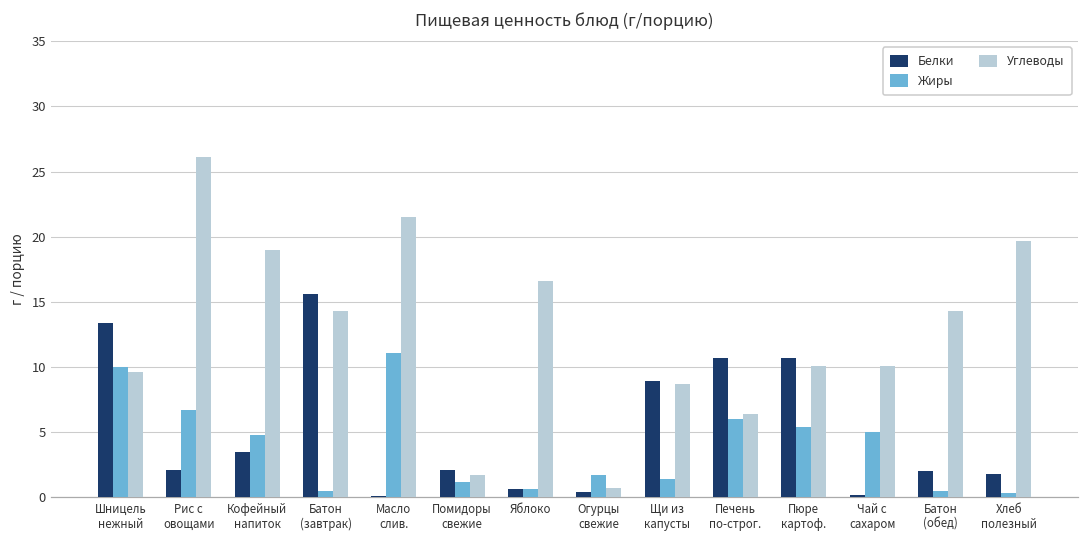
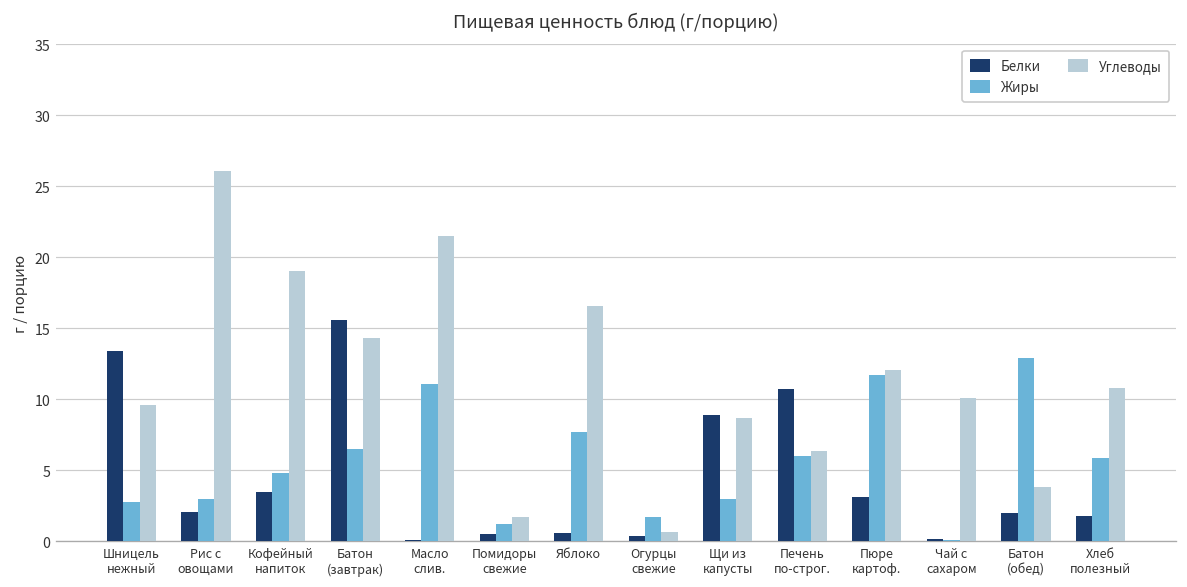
  {
    "Белки": {
      "Шницель нежный": 13.4,
      "Рис с овощами": 2.1,
      "Кофейный напиток": 3.5,
      "Батон (завтрак)": 15.6,
-     "Помидоры свежие": 2.1,
+     "Помидоры свежие": 0.5,
      "Яблоко": 0.6,
      "Огурцы свежие": 0.4,
      "Щи из капусты": 8.9,
      "Печень по-строг.": 10.7,
-     "Пюре картоф.": 10.7,
+     "Пюре картоф.": 3.1,
      "Батон (обед)": 2.0,
      "Хлеб полезный": 1.8
    },
    "Жиры": {
-     "Шницель нежный": 10.0,
-     "Рис с овощами": 6.7,
+     "Шницель нежный": 2.8,
+     "Рис с овощами": 3.0,
      "Кофейный напиток": 4.8,
-     "Батон (завтрак)": 0.5,
+     "Батон (завтрак)": 6.5,
      "Масло слив.": 11.1,
      "Помидоры свежие": 1.2,
-     "Яблоко": 0.6,
+     "Яблоко": 7.7,
      "Огурцы свежие": 1.7,
-     "Щи из капусты": 1.4,
+     "Щи из капусты": 3.0,
      "Печень по-строг.": 6.0,
-     "Пюре картоф.": 5.4,
-     "Чай с сахаром": 5.0,
-     "Батон (обед)": 0.5,
-     "Хлеб полезный": 0.3
+     "Пюре картоф.": 11.7,
+     "Чай с сахаром": 0.1,
+     "Батон (обед)": 12.9,
+     "Хлеб полезный": 5.9
    },
    "Углеводы": {
      "Шницель нежный": 9.6,
      "Рис с овощами": 26.1,
      "Кофейный напиток": 19.0,
      "Батон (завтрак)": 14.3,
      "Масло слив.": 21.5,
      "Помидоры свежие": 1.7,
      "Яблоко": 16.6,
      "Огурцы свежие": 0.7,
      "Щи из капусты": 8.7,
      "Печень по-строг.": 6.4,
-     "Пюре картоф.": 10.1,
+     "Пюре картоф.": 12.1,
      "Чай с сахаром": 10.1,
-     "Батон (обед)": 14.3,
-     "Хлеб полезный": 19.7
+     "Батон (обед)": 3.8,
+     "Хлеб полезный": 10.8
    }
  }
